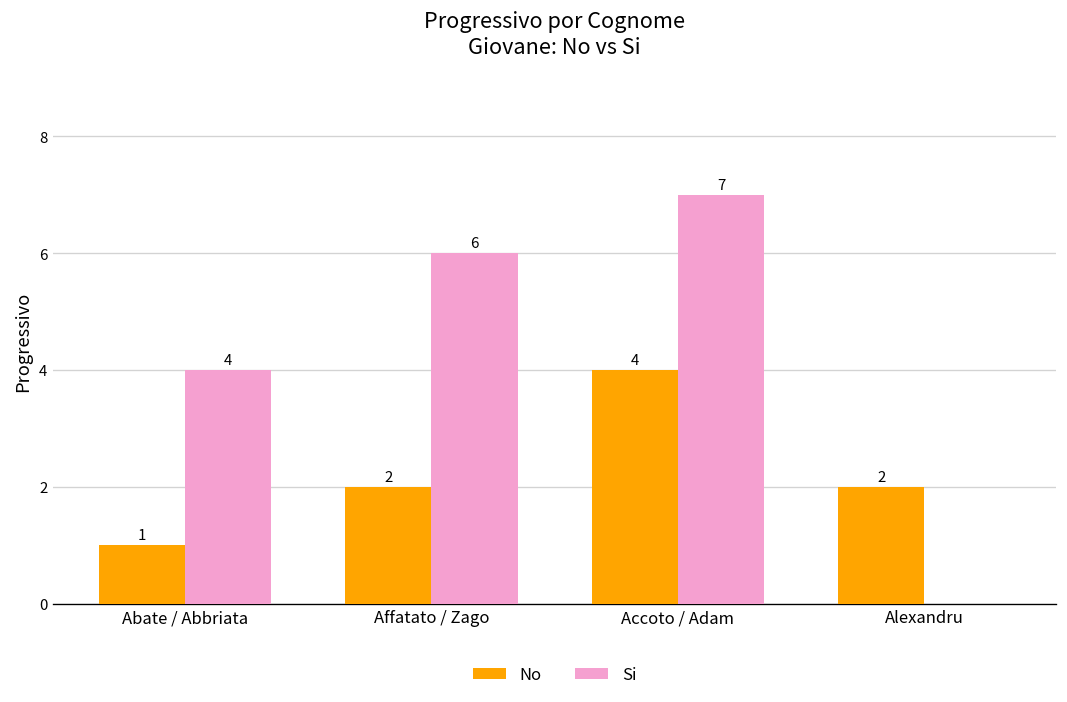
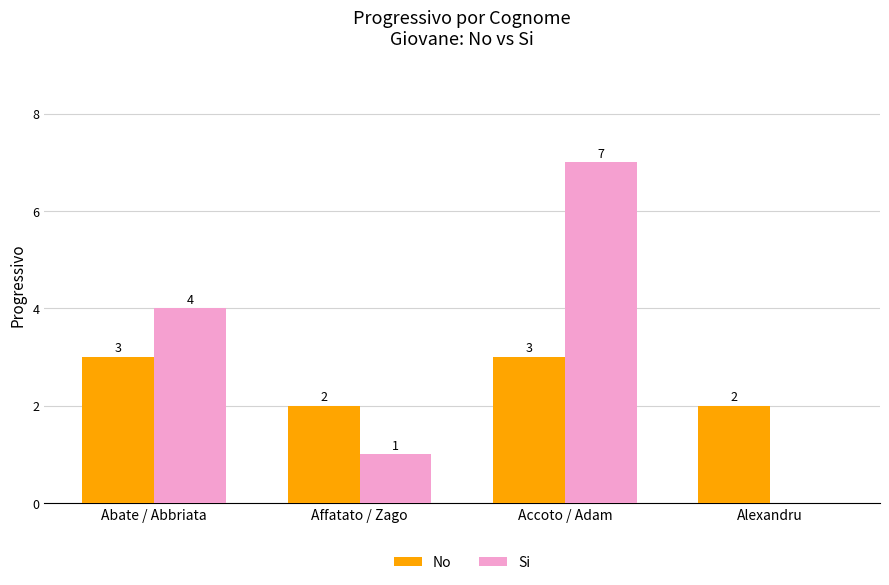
  {
    "No": {
-     "Abate / Abbriata": 1,
+     "Abate / Abbriata": 3,
      "Affatato / Zago": 2,
-     "Accoto / Adam": 4,
+     "Accoto / Adam": 3,
      "Alexandru": 2
    },
    "Si": {
      "Abate / Abbriata": 4,
-     "Affatato / Zago": 6,
+     "Affatato / Zago": 1,
      "Accoto / Adam": 7
    }
  }
